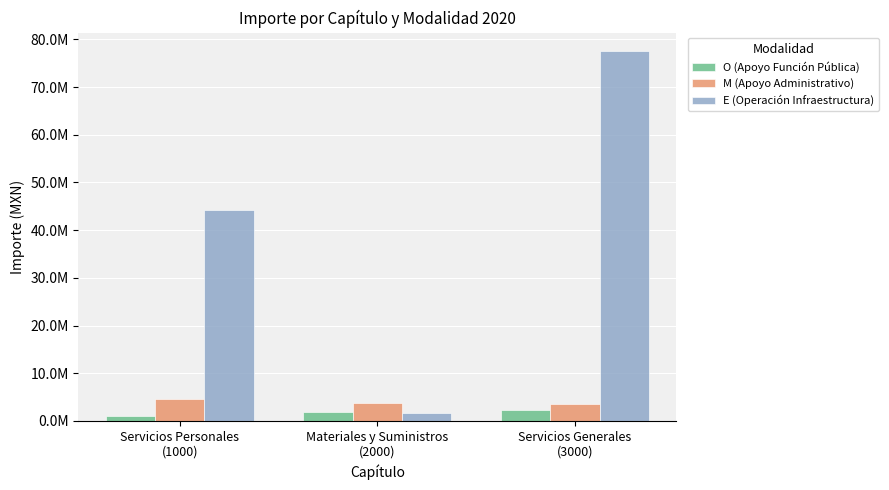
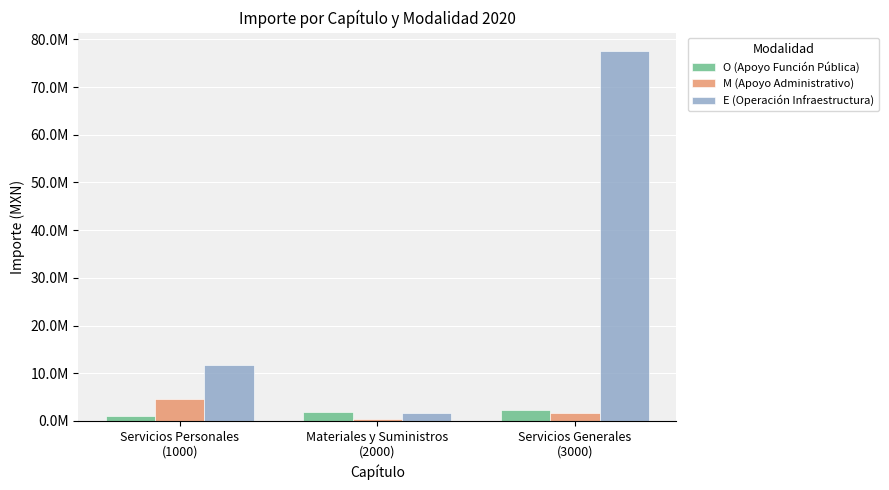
  {
    "O (Apoyo Función Pública)": {
      "Servicios Personales (1000)": 1000000,
      "Materiales y Suministros (2000)": 2000000,
      "Servicios Generales (3000)": 2000000
    },
    "M (Apoyo Administrativo)": {
      "Servicios Personales (1000)": 5000000,
-     "Materiales y Suministros (2000)": 4000000,
-     "Servicios Generales (3000)": 4000000
+     "Materiales y Suministros (2000)": 0,
+     "Servicios Generales (3000)": 2000000
    },
    "E (Operación Infraestructura)": {
-     "Servicios Personales (1000)": 44000000,
+     "Servicios Personales (1000)": 12000000,
      "Materiales y Suministros (2000)": 2000000,
      "Servicios Generales (3000)": 78000000
    }
  }
